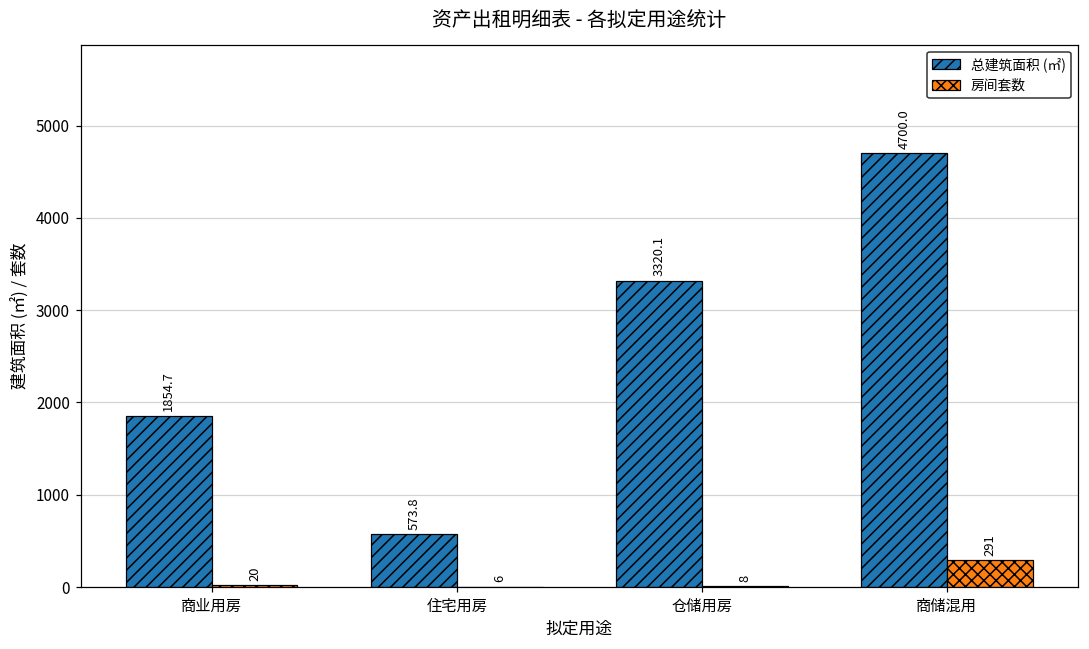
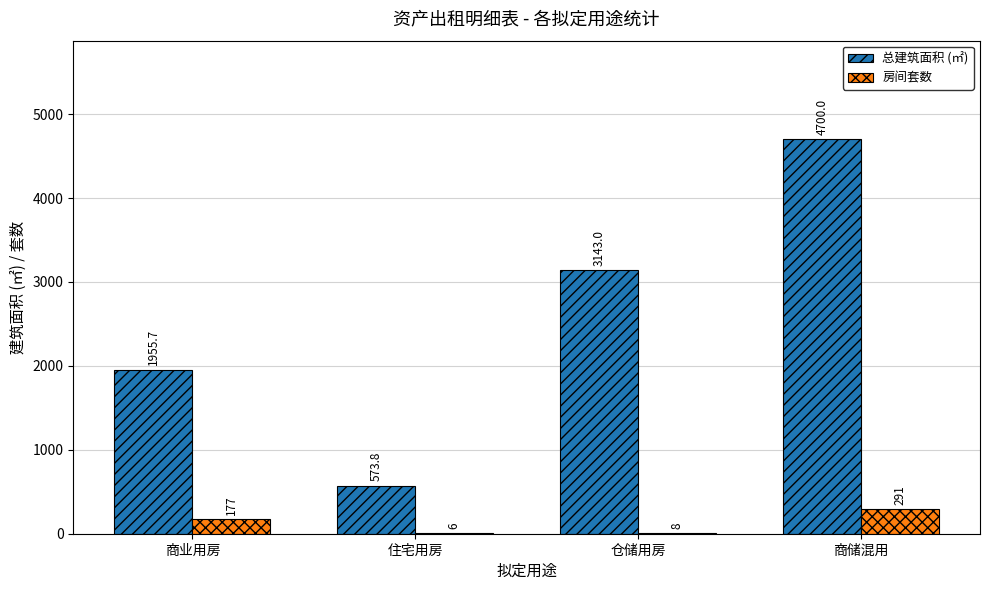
  {
    "总建筑面积 (㎡)": {
-     "商业用房": 1854.7,
+     "商业用房": 1955.7,
      "住宅用房": 573.8,
-     "仓储用房": 3320.1,
+     "仓储用房": 3143.0,
      "商储混用": 4700.0
    },
    "房间套数": {
-     "商业用房": 20,
+     "商业用房": 177,
      "住宅用房": 6,
      "仓储用房": 8,
      "商储混用": 291
    }
  }
